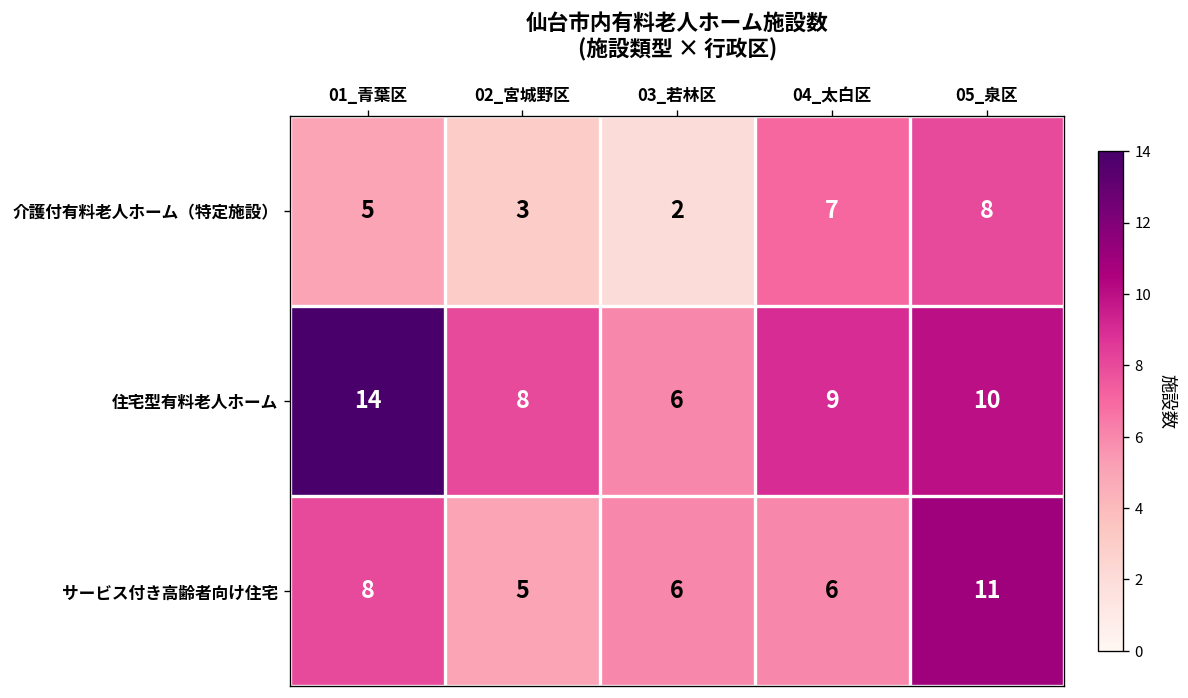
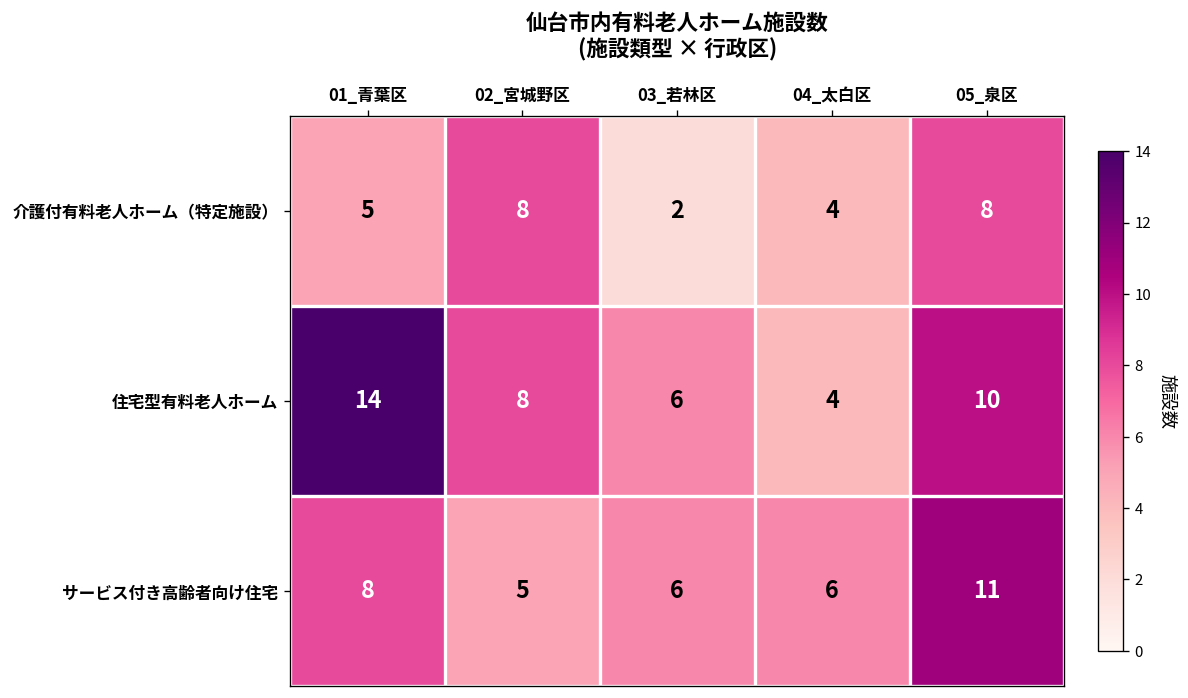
  {
    "介護付有料老人ホーム（特定施設）": {
      "01_青葉区": 5,
-     "02_宮城野区": 3,
+     "02_宮城野区": 8,
      "03_若林区": 2,
-     "04_太白区": 7,
+     "04_太白区": 4,
      "05_泉区": 8
    },
    "住宅型有料老人ホーム": {
      "01_青葉区": 14,
      "02_宮城野区": 8,
      "03_若林区": 6,
-     "04_太白区": 9,
+     "04_太白区": 4,
      "05_泉区": 10
    },
    "サービス付き高齢者向け住宅": {
      "01_青葉区": 8,
      "02_宮城野区": 5,
      "03_若林区": 6,
      "04_太白区": 6,
      "05_泉区": 11
    }
  }
